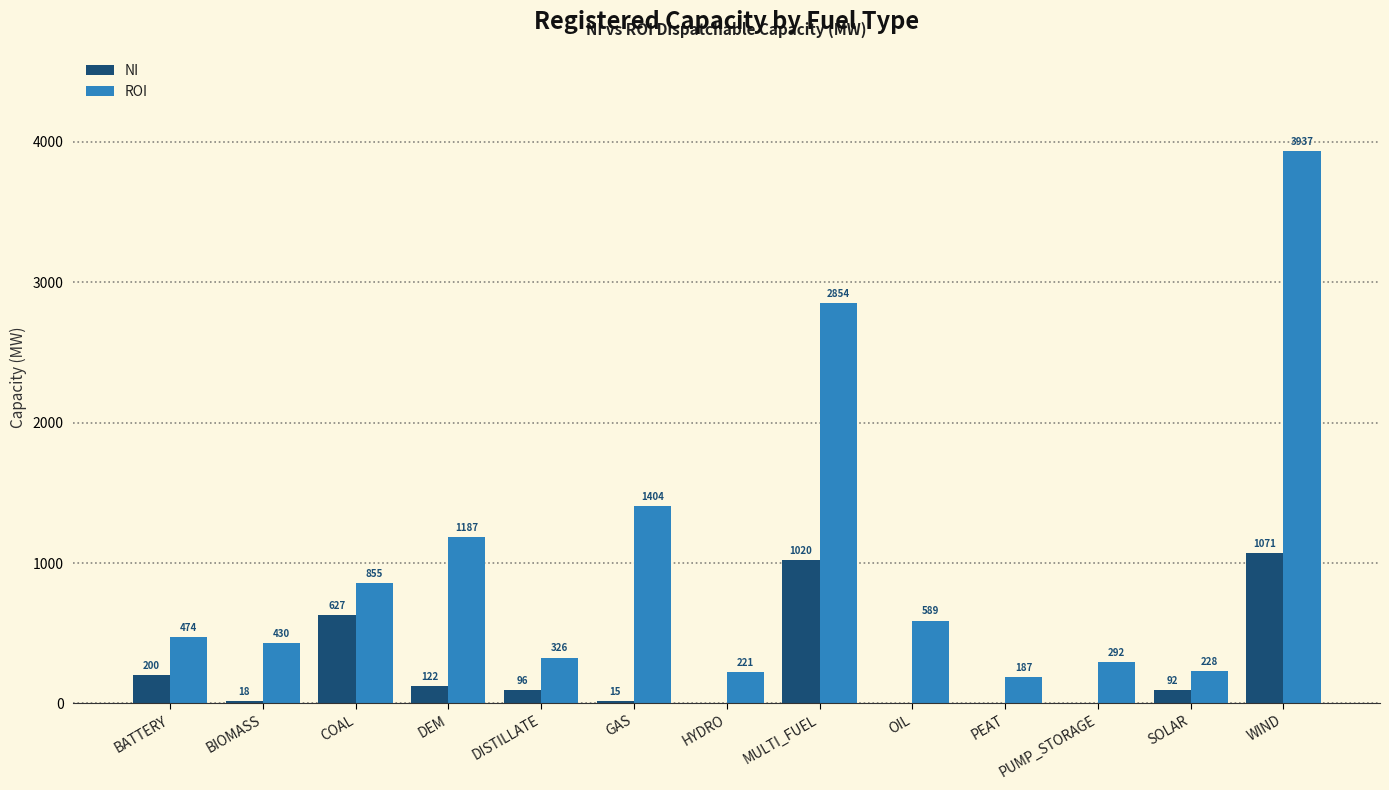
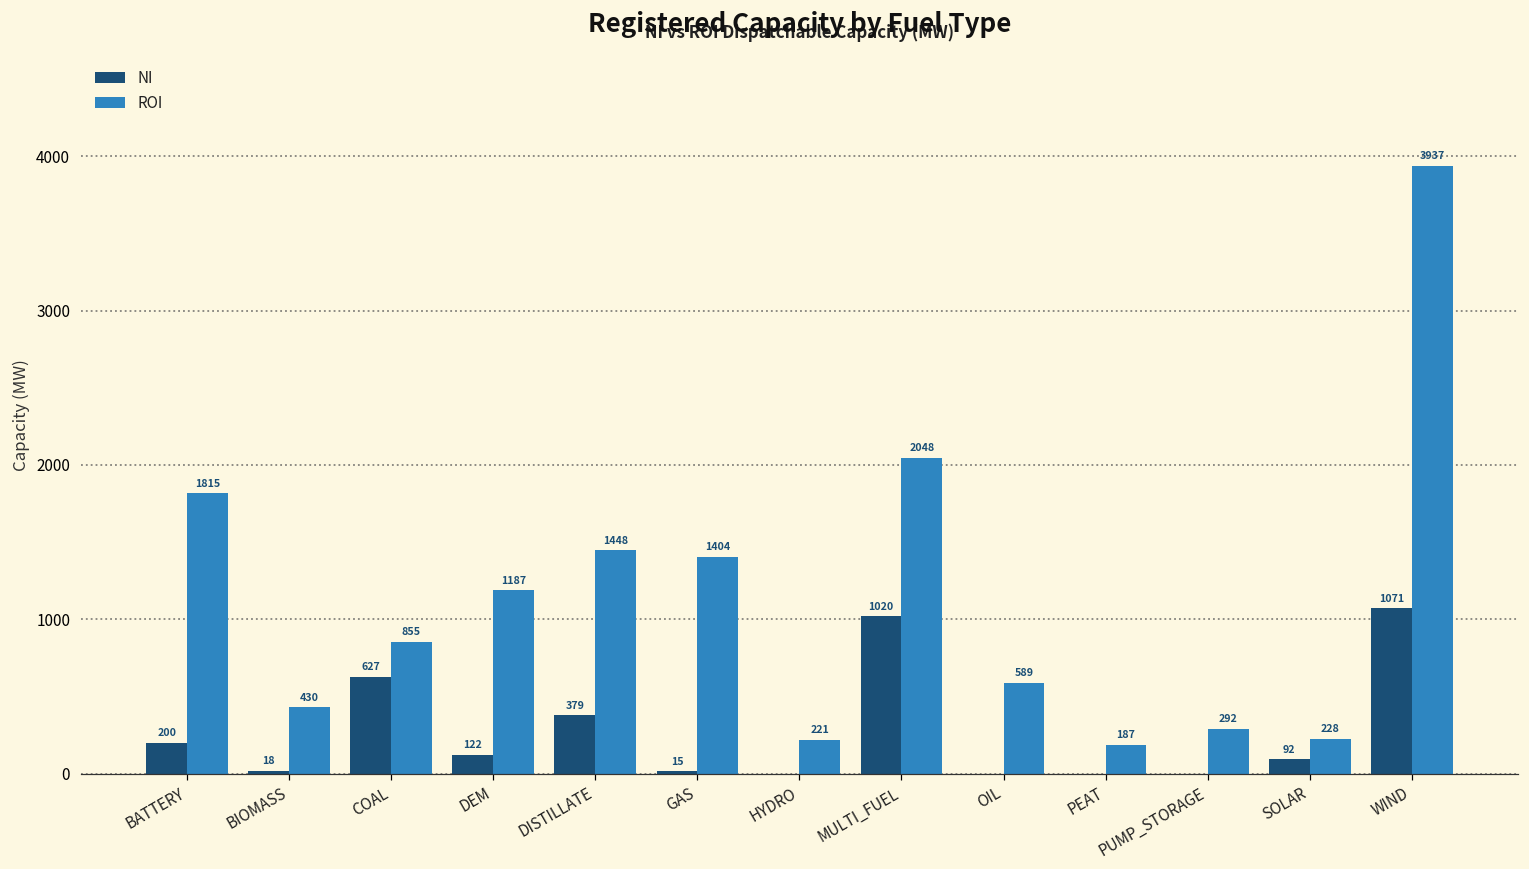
  {
    "NI": {
      "BATTERY": 200,
      "BIOMASS": 18,
      "COAL": 627,
      "DEM": 122,
-     "DISTILLATE": 96,
+     "DISTILLATE": 379,
      "GAS": 15,
      "MULTI_FUEL": 1020,
      "SOLAR": 92,
      "WIND": 1071
    },
    "ROI": {
-     "BATTERY": 474,
+     "BATTERY": 1815,
      "BIOMASS": 430,
      "COAL": 855,
      "DEM": 1187,
-     "DISTILLATE": 326,
+     "DISTILLATE": 1448,
      "GAS": 1404,
      "HYDRO": 221,
-     "MULTI_FUEL": 2854,
+     "MULTI_FUEL": 2048,
      "OIL": 589,
      "PEAT": 187,
      "PUMP_STORAGE": 292,
      "SOLAR": 228,
      "WIND": 3937
    }
  }
